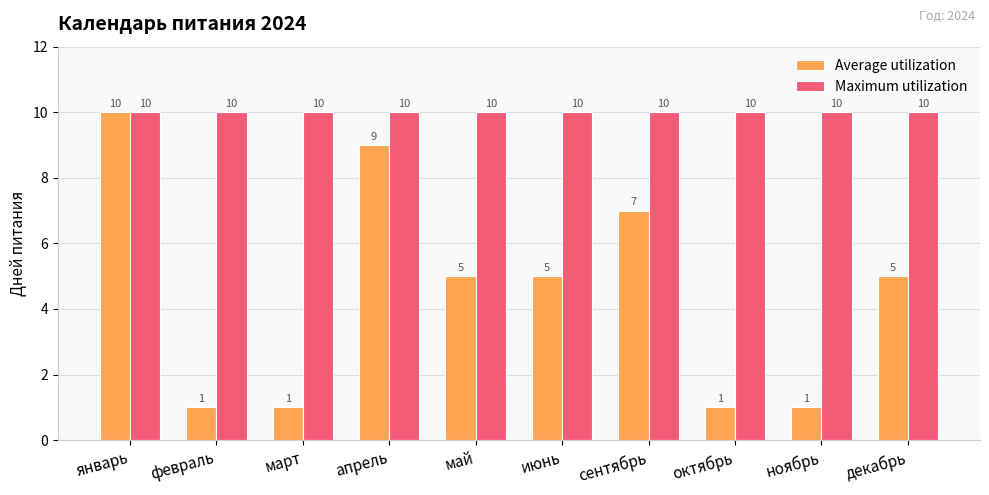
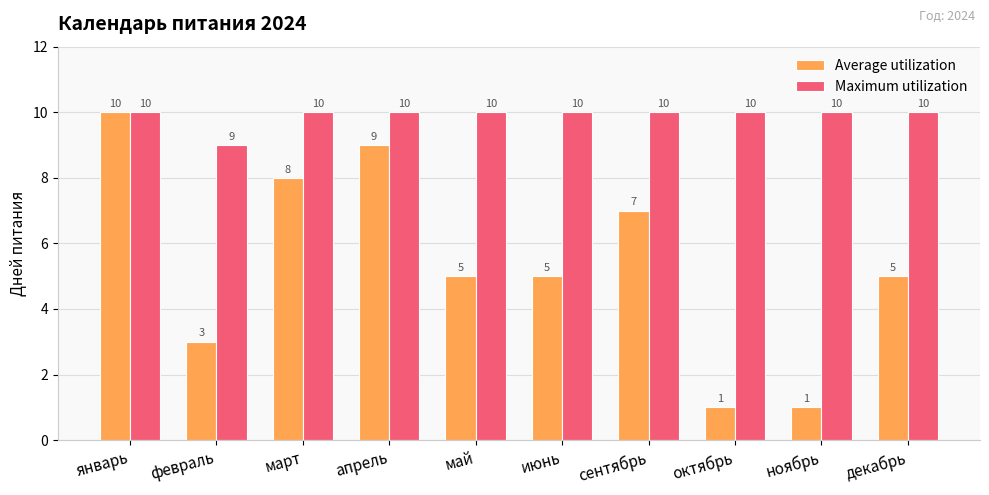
  {
    "Average utilization": {
      "январь": 10,
-     "февраль": 1,
-     "март": 1,
+     "февраль": 3,
+     "март": 8,
      "апрель": 9,
      "май": 5,
      "июнь": 5,
      "сентябрь": 7,
      "октябрь": 1,
      "ноябрь": 1,
      "декабрь": 5
    },
    "Maximum utilization": {
      "январь": 10,
-     "февраль": 10,
+     "февраль": 9,
      "март": 10,
      "апрель": 10,
      "май": 10,
      "июнь": 10,
      "сентябрь": 10,
      "октябрь": 10,
      "ноябрь": 10,
      "декабрь": 10
    }
  }
